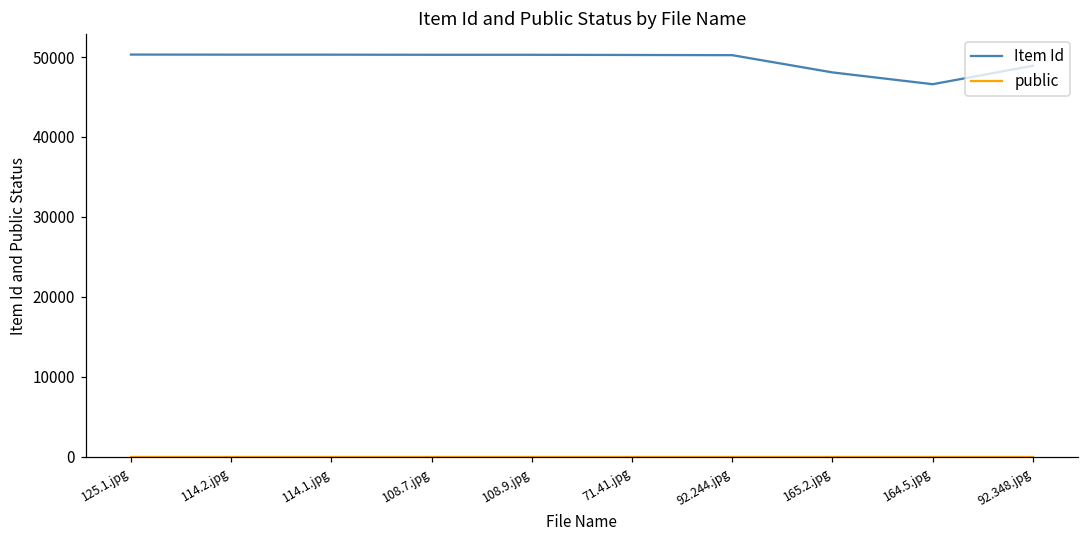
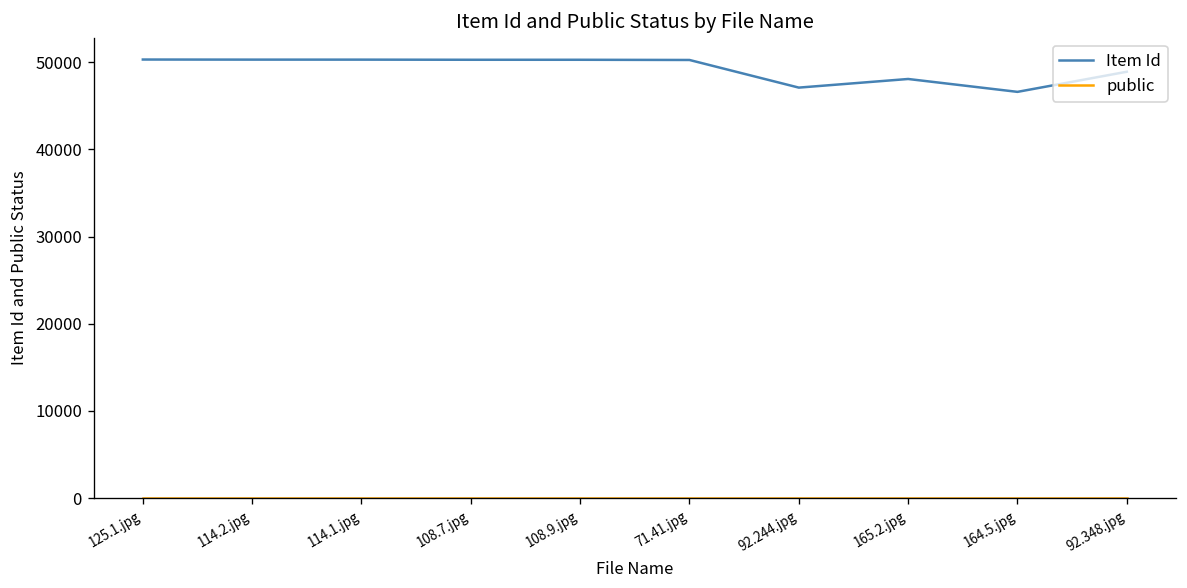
  {
    "Item Id": {
      "125.1.jpg": 50000,
      "114.2.jpg": 50000,
      "114.1.jpg": 50000,
      "108.7.jpg": 50000,
      "108.9.jpg": 50000,
      "71.41.jpg": 50000,
-     "92.244.jpg": 50000,
+     "92.244.jpg": 47000,
      "165.2.jpg": 48000,
      "164.5.jpg": 47000
    },
    "public": {
      "125.1.jpg": 0,
      "114.2.jpg": 0,
      "114.1.jpg": 0,
      "108.7.jpg": 0,
      "108.9.jpg": 0,
      "71.41.jpg": 0,
      "92.244.jpg": 0,
      "165.2.jpg": 0,
      "164.5.jpg": 0,
      "92.348.jpg": 0
    }
  }
